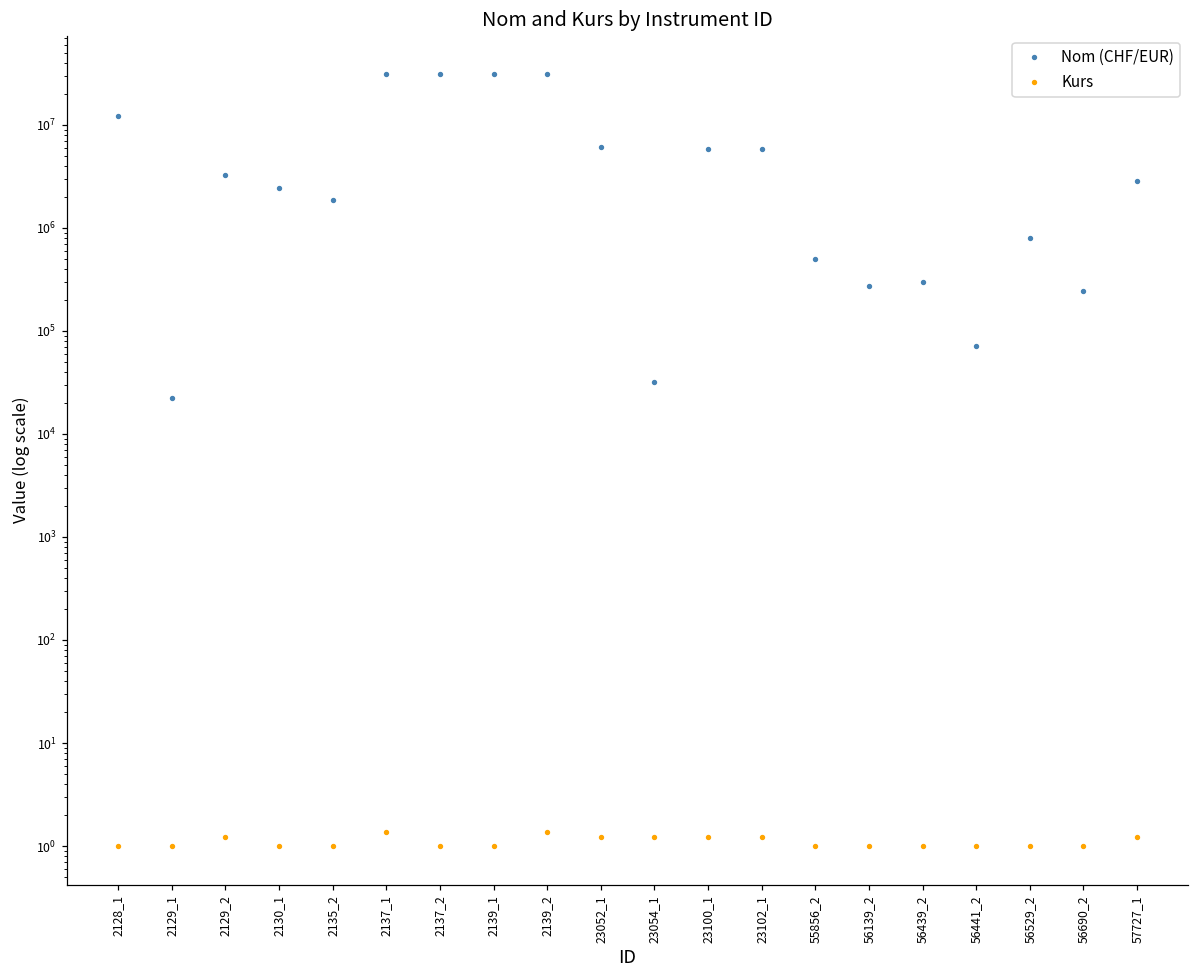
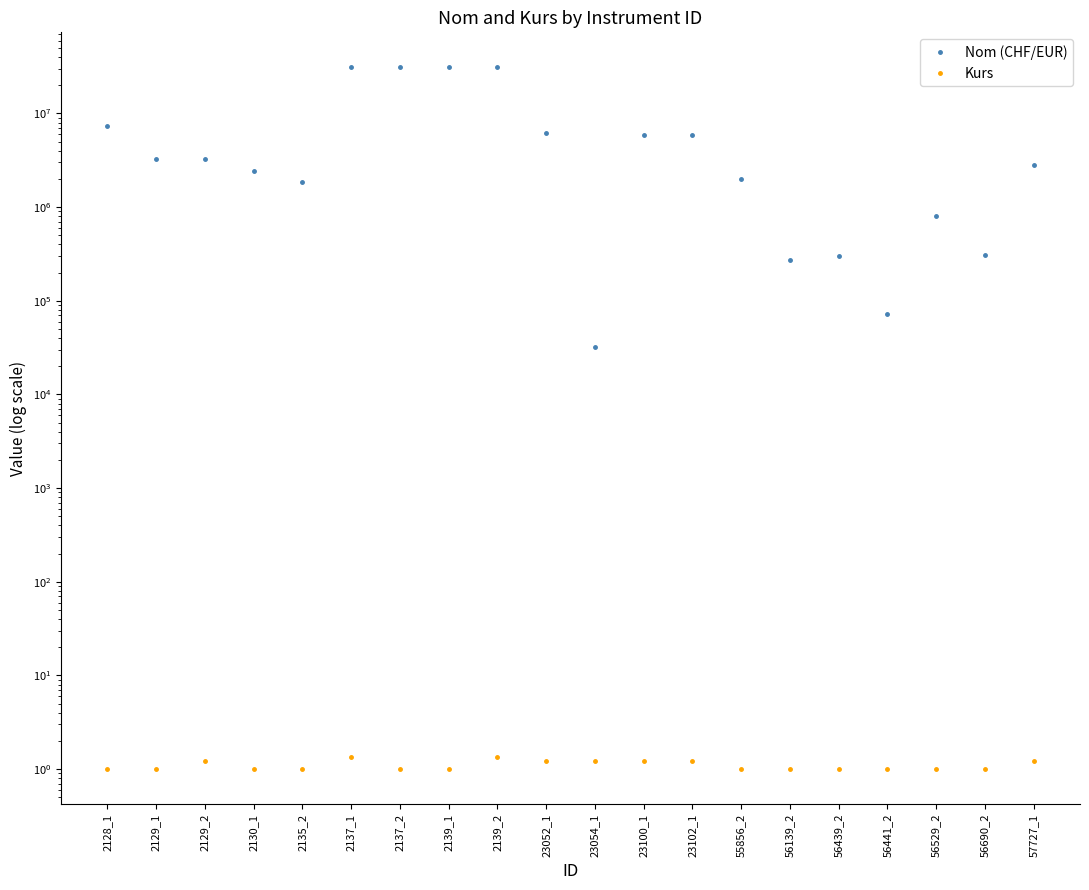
  {
    "Nom (CHF/EUR)": {
-     "2128_1": 12000000,
-     "2129_1": 22000,
+     "2128_1": 7000000,
+     "2129_1": 3200000,
      "2129_2": 3200000,
      "2130_1": 2400000,
      "2135_2": 1800000,
      "2137_1": 31000000,
      "2137_2": 31000000,
      "2139_1": 31000000,
      "2139_2": 31000000,
      "23052_1": 6000000,
      "23054_1": 32000,
      "23100_1": 6000000,
      "23102_1": 6000000,
-     "55856_2": 500000,
+     "55856_2": 2000000,
      "56139_2": 280000,
      "56439_2": 300000,
      "56441_2": 70000,
      "56529_2": 800000,
-     "56690_2": 250000,
+     "56690_2": 310000,
      "57727_1": 2800000
    },
    "Kurs": {
      "2128_1": 1,
      "2129_1": 1,
      "2129_2": 1.2,
      "2130_1": 1,
      "2135_2": 1,
      "2137_1": 1.4,
      "2137_2": 1,
      "2139_1": 1,
      "2139_2": 1.4,
      "23052_1": 1.2,
      "23054_1": 1.2,
      "23100_1": 1.2,
      "23102_1": 1.2,
      "55856_2": 1,
      "56139_2": 1,
      "56439_2": 1,
      "56441_2": 1,
      "56529_2": 1,
      "56690_2": 1,
      "57727_1": 1.2
    }
  }
